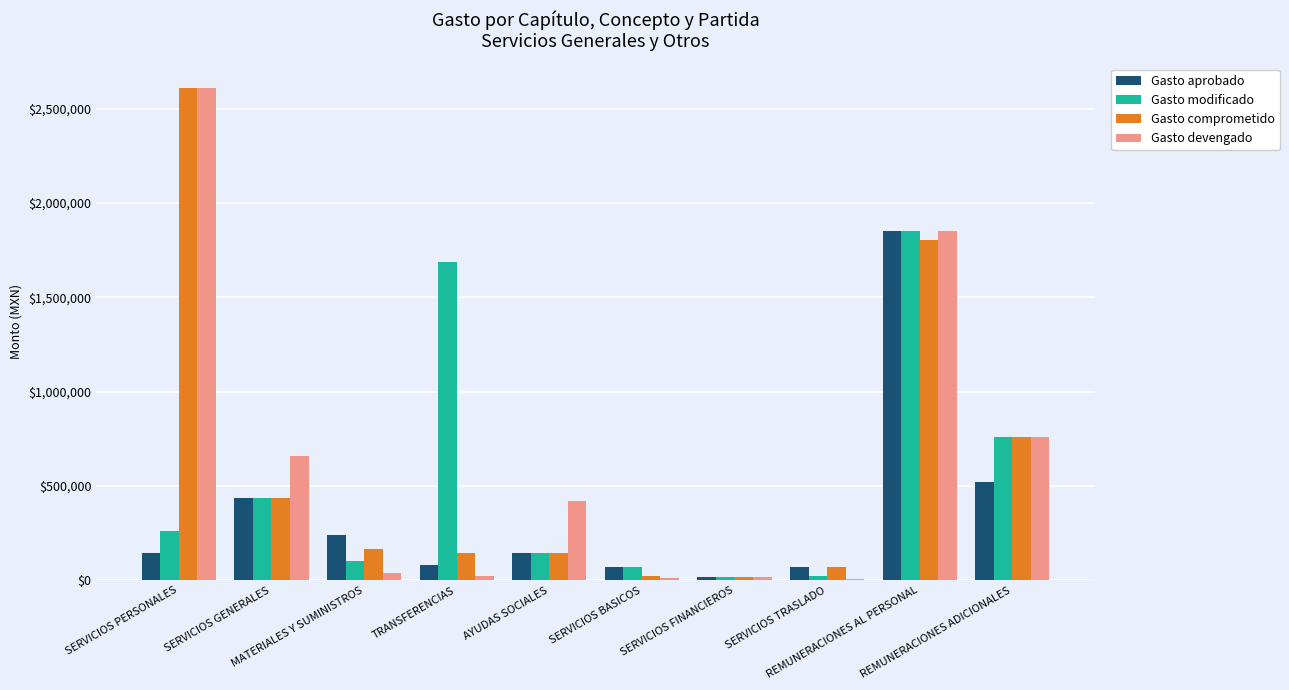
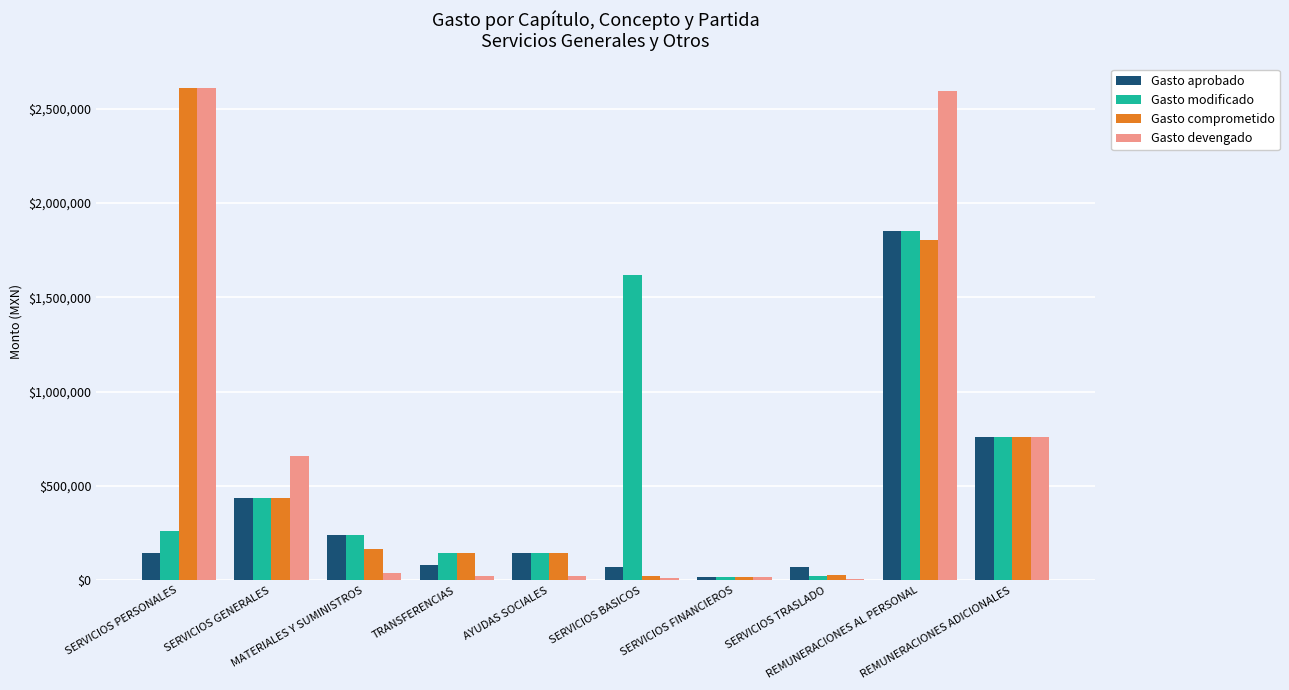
  {
    "Gasto aprobado": {
      "SERVICIOS PERSONALES": "$140,000",
      "SERVICIOS GENERALES": "$440,000",
      "MATERIALES Y SUMINISTROS": "$240,000",
      "TRANSFERENCIAS": "$80,000",
      "AYUDAS SOCIALES": "$150,000",
      "SERVICIOS BASICOS": "$70,000",
      "SERVICIOS FINANCIEROS": "$20,000",
      "SERVICIOS TRASLADO": "$70,000",
      "REMUNERACIONES AL PERSONAL": "$1,850,000",
-     "REMUNERACIONES ADICIONALES": "$520,000"
+     "REMUNERACIONES ADICIONALES": "$760,000"
    },
    "Gasto modificado": {
      "SERVICIOS PERSONALES": "$260,000",
      "SERVICIOS GENERALES": "$440,000",
-     "MATERIALES Y SUMINISTROS": "$100,000",
-     "TRANSFERENCIAS": "$1,690,000",
+     "MATERIALES Y SUMINISTROS": "$240,000",
+     "TRANSFERENCIAS": "$150,000",
      "AYUDAS SOCIALES": "$150,000",
-     "SERVICIOS BASICOS": "$70,000",
+     "SERVICIOS BASICOS": "$1,620,000",
      "SERVICIOS FINANCIEROS": "$20,000",
      "SERVICIOS TRASLADO": "$20,000",
      "REMUNERACIONES AL PERSONAL": "$1,850,000",
      "REMUNERACIONES ADICIONALES": "$760,000"
    },
    "Gasto comprometido": {
      "SERVICIOS PERSONALES": "$2,610,000",
      "SERVICIOS GENERALES": "$440,000",
      "MATERIALES Y SUMINISTROS": "$170,000",
      "TRANSFERENCIAS": "$150,000",
      "AYUDAS SOCIALES": "$150,000",
      "SERVICIOS BASICOS": "$20,000",
      "SERVICIOS FINANCIEROS": "$20,000",
-     "SERVICIOS TRASLADO": "$70,000",
+     "SERVICIOS TRASLADO": "$30,000",
      "REMUNERACIONES AL PERSONAL": "$1,800,000",
      "REMUNERACIONES ADICIONALES": "$760,000"
    },
    "Gasto devengado": {
      "SERVICIOS PERSONALES": "$2,610,000",
      "SERVICIOS GENERALES": "$660,000",
      "MATERIALES Y SUMINISTROS": "$40,000",
      "TRANSFERENCIAS": "$20,000",
-     "AYUDAS SOCIALES": "$420,000",
+     "AYUDAS SOCIALES": "$20,000",
      "SERVICIOS FINANCIEROS": "$20,000",
-     "REMUNERACIONES AL PERSONAL": "$1,850,000",
+     "REMUNERACIONES AL PERSONAL": "$2,590,000",
      "REMUNERACIONES ADICIONALES": "$760,000"
    }
  }
